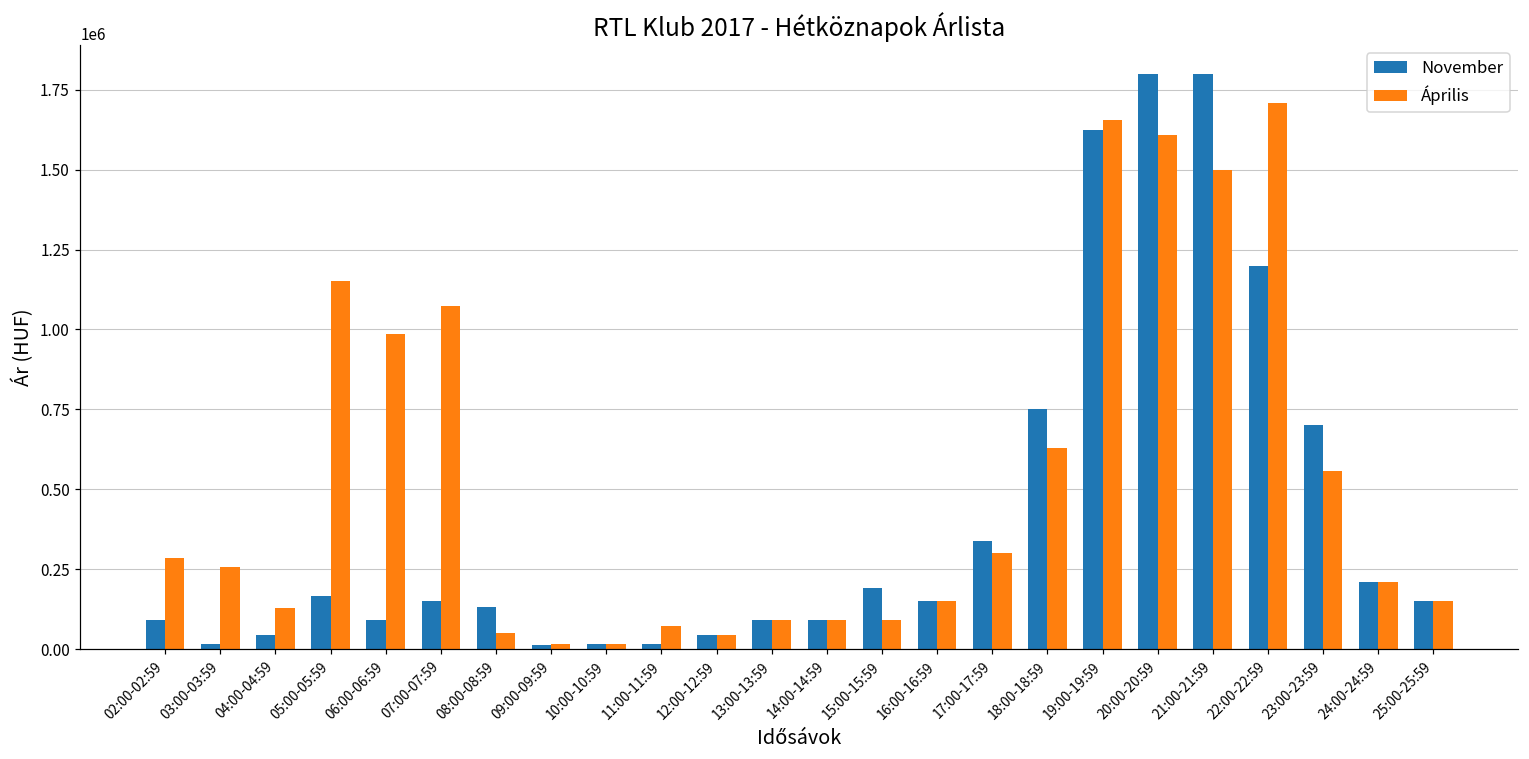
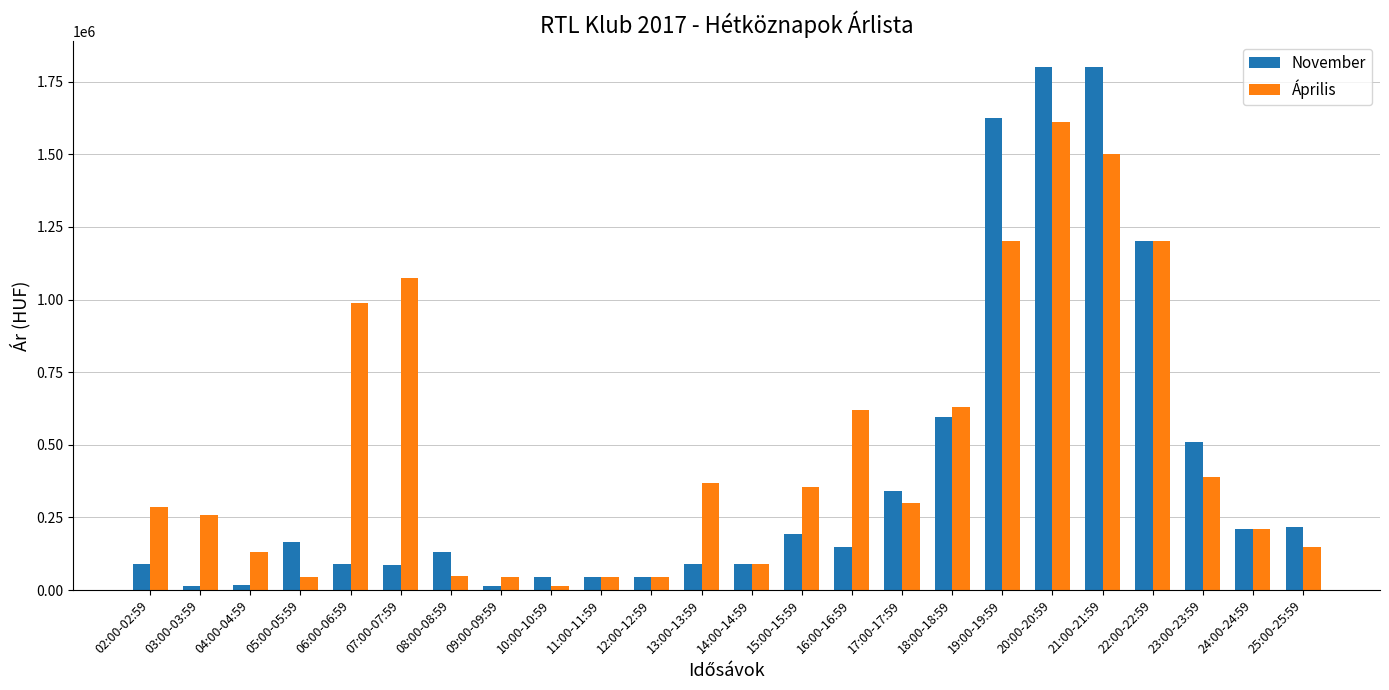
  {
    "November": {
      "02:00-02:59": 90000,
      "03:00-03:59": 20000,
-     "04:00-04:59": 50000,
+     "04:00-04:59": 20000,
      "05:00-05:59": 170000,
      "06:00-06:59": 90000,
-     "07:00-07:59": 150000,
+     "07:00-07:59": 90000,
      "08:00-08:59": 130000,
      "09:00-09:59": 10000,
-     "10:00-10:59": 10000,
-     "11:00-11:59": 20000,
+     "10:00-10:59": 50000,
+     "11:00-11:59": 50000,
      "12:00-12:59": 50000,
      "13:00-13:59": 90000,
      "14:00-14:59": 90000,
      "15:00-15:59": 190000,
      "16:00-16:59": 150000,
      "17:00-17:59": 340000,
-     "18:00-18:59": 750000,
+     "18:00-18:59": 590000,
      "19:00-19:59": 1620000,
      "20:00-20:59": 1800000,
      "21:00-21:59": 1800000,
      "22:00-22:59": 1200000,
-     "23:00-23:59": 700000,
+     "23:00-23:59": 510000,
      "24:00-24:59": 210000,
-     "25:00-25:59": 150000
+     "25:00-25:59": 220000
    },
    "Április": {
      "02:00-02:59": 290000,
      "03:00-03:59": 260000,
      "04:00-04:59": 130000,
-     "05:00-05:59": 1150000,
+     "05:00-05:59": 50000,
      "06:00-06:59": 990000,
      "07:00-07:59": 1070000,
      "08:00-08:59": 50000,
-     "09:00-09:59": 20000,
+     "09:00-09:59": 50000,
      "10:00-10:59": 20000,
-     "11:00-11:59": 70000,
+     "11:00-11:59": 50000,
      "12:00-12:59": 50000,
-     "13:00-13:59": 90000,
+     "13:00-13:59": 370000,
      "14:00-14:59": 90000,
-     "15:00-15:59": 90000,
-     "16:00-16:59": 150000,
+     "15:00-15:59": 360000,
+     "16:00-16:59": 620000,
      "17:00-17:59": 300000,
      "18:00-18:59": 630000,
-     "19:00-19:59": 1650000,
+     "19:00-19:59": 1200000,
      "20:00-20:59": 1610000,
      "21:00-21:59": 1500000,
-     "22:00-22:59": 1710000,
-     "23:00-23:59": 560000,
+     "22:00-22:59": 1200000,
+     "23:00-23:59": 390000,
      "24:00-24:59": 210000,
      "25:00-25:59": 150000
    }
  }
